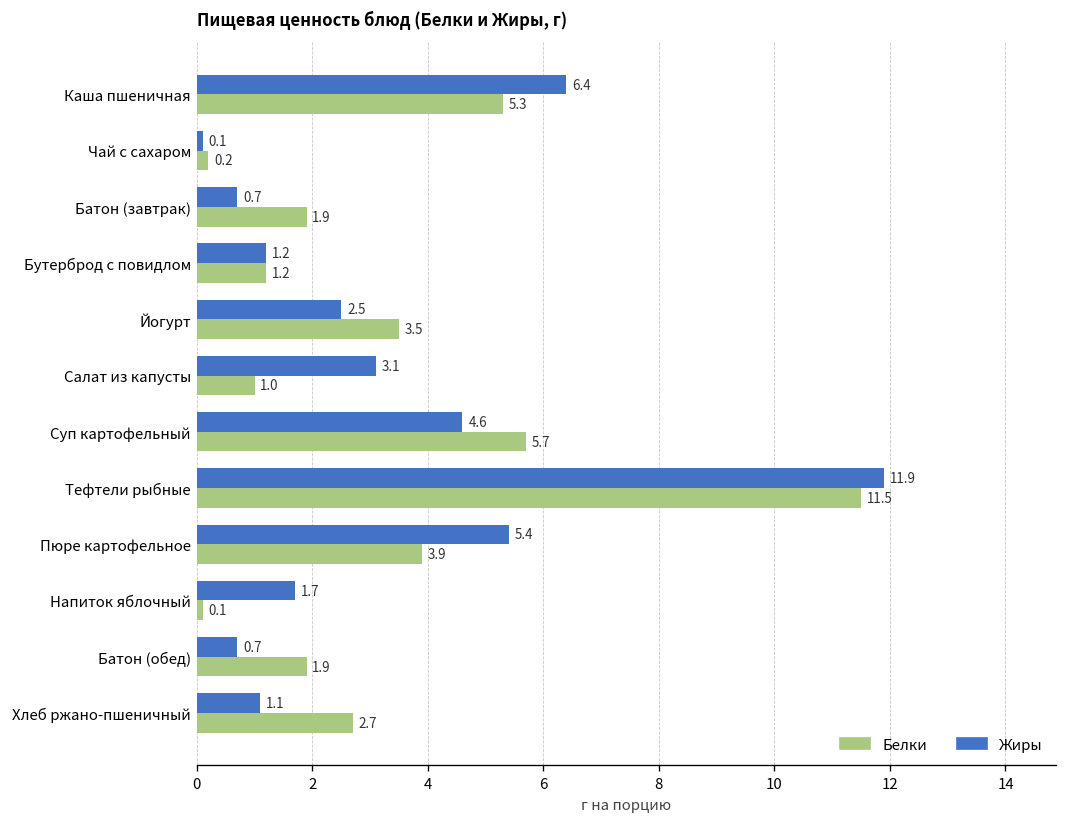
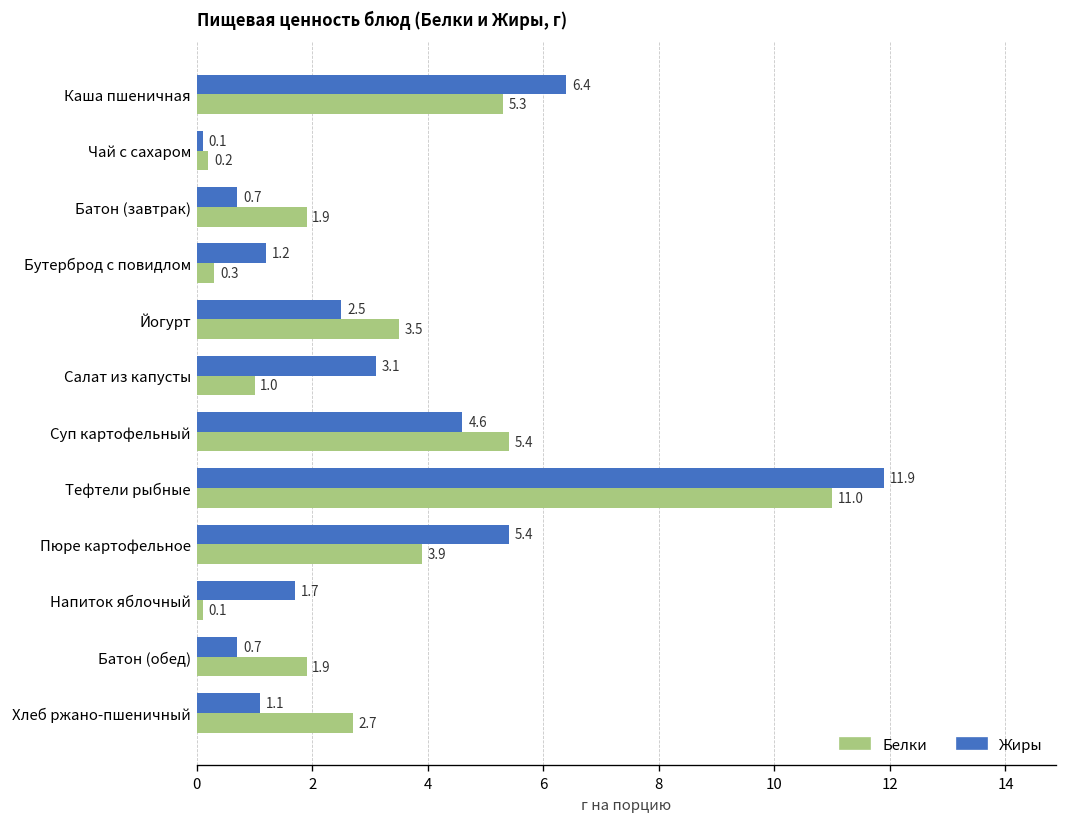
  {
    "Белки": {
      "Каша пшеничная": 5.3,
      "Чай с сахаром": 0.2,
      "Батон (завтрак)": 1.9,
-     "Бутерброд с повидлом": 1.2,
+     "Бутерброд с повидлом": 0.3,
      "Йогурт": 3.5,
      "Салат из капусты": 1.0,
-     "Суп картофельный": 5.7,
-     "Тефтели рыбные": 11.5,
+     "Суп картофельный": 5.4,
+     "Тефтели рыбные": 11.0,
      "Пюре картофельное": 3.9,
      "Напиток яблочный": 0.1,
      "Батон (обед)": 1.9,
      "Хлеб ржано-пшеничный": 2.7
    },
    "Жиры": {
      "Каша пшеничная": 6.4,
      "Чай с сахаром": 0.1,
      "Батон (завтрак)": 0.7,
      "Бутерброд с повидлом": 1.2,
      "Йогурт": 2.5,
      "Салат из капусты": 3.1,
      "Суп картофельный": 4.6,
      "Тефтели рыбные": 11.9,
      "Пюре картофельное": 5.4,
      "Напиток яблочный": 1.7,
      "Батон (обед)": 0.7,
      "Хлеб ржано-пшеничный": 1.1
    }
  }
